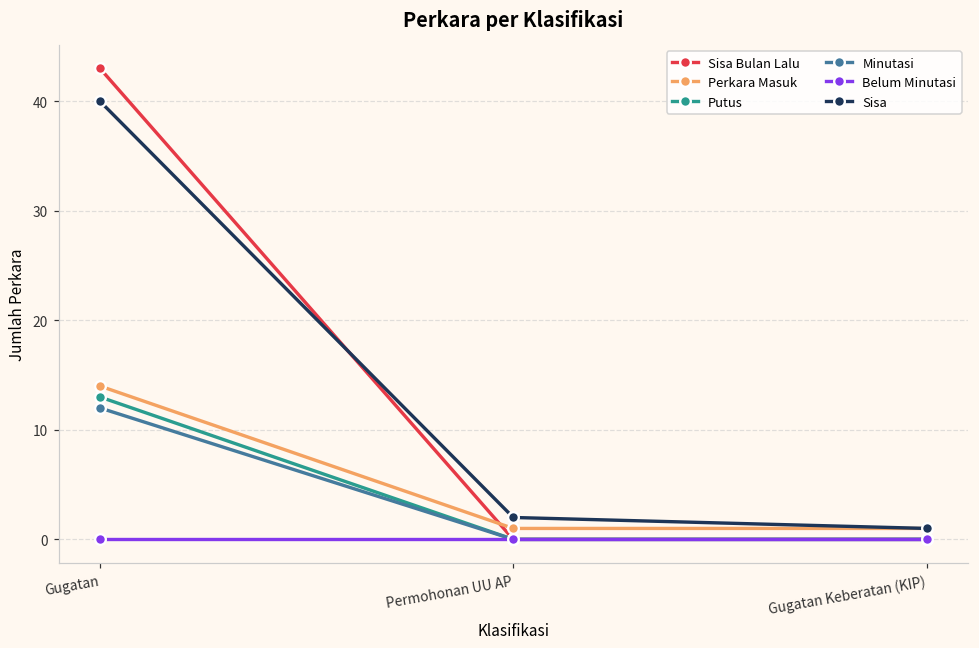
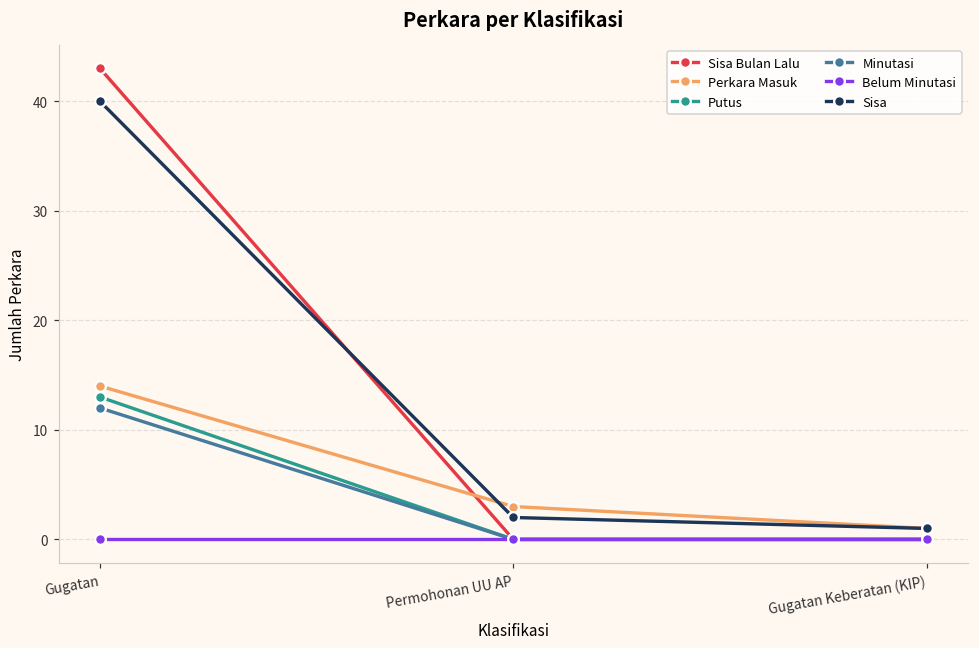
  {
    "Sisa Bulan Lalu": {
      "Gugatan": 43
    },
    "Perkara Masuk": {
      "Gugatan": 14,
-     "Permohonan UU AP": 1
+     "Permohonan UU AP": 3
    },
    "Belum Minutasi": {
      "Gugatan": 0
    },
    "Sisa": {
      "Gugatan": 40,
      "Permohonan UU AP": 2
    }
  }
